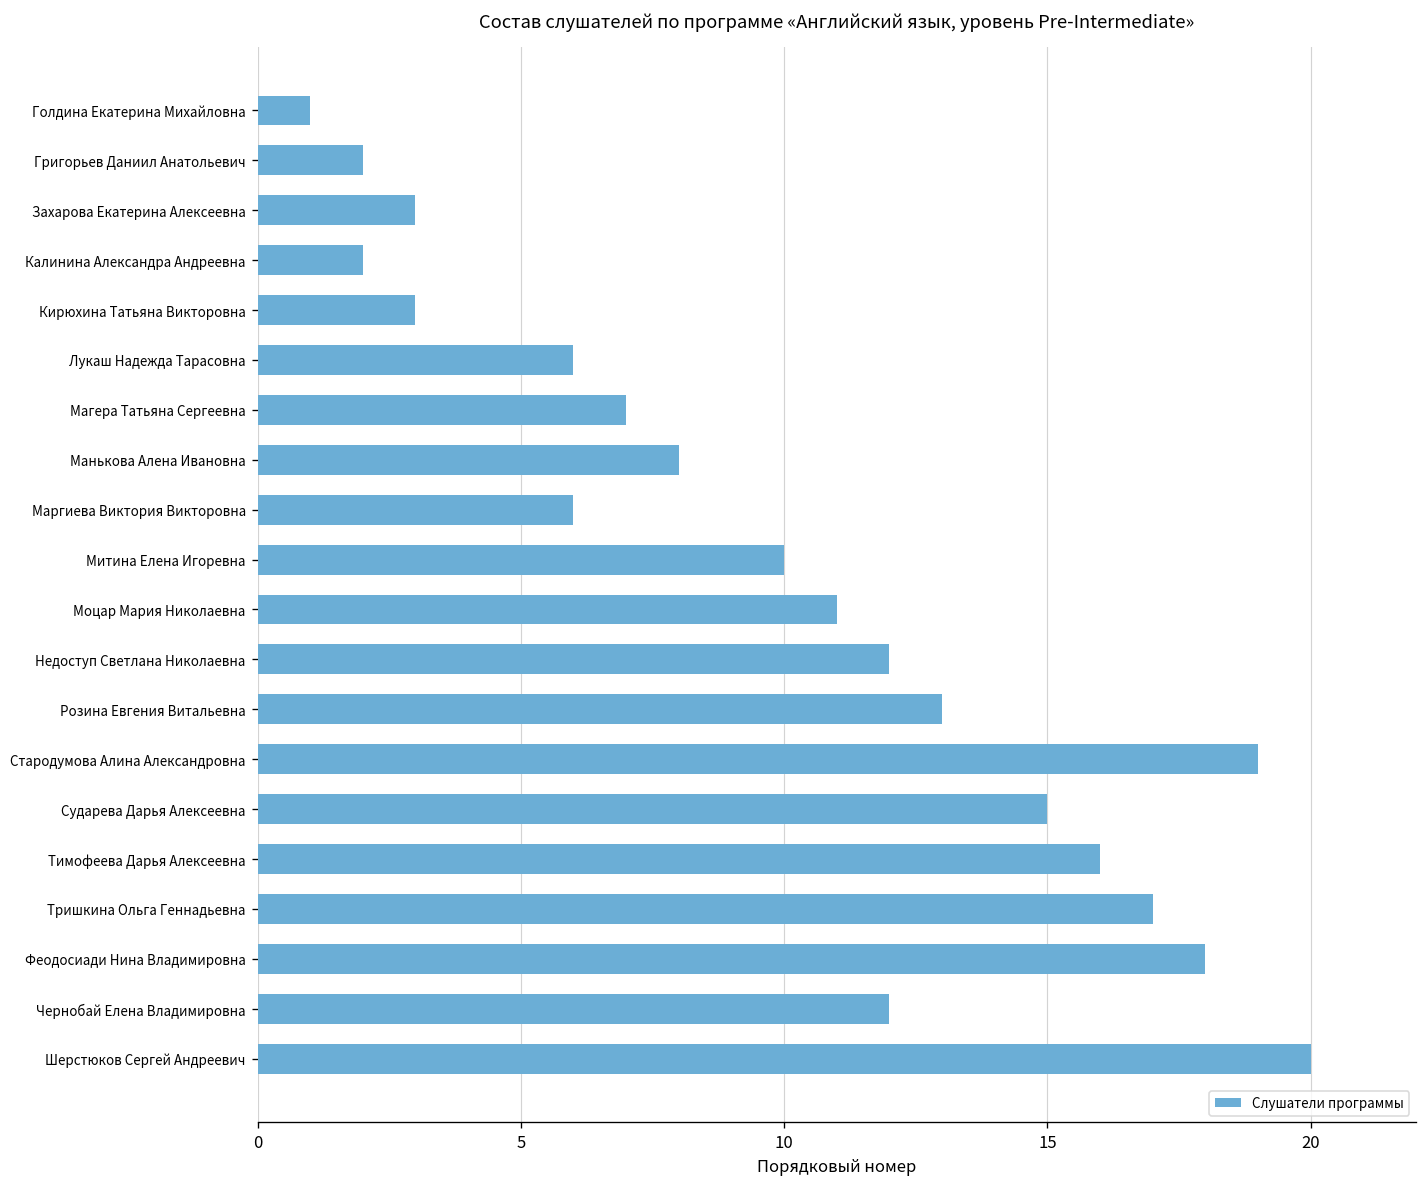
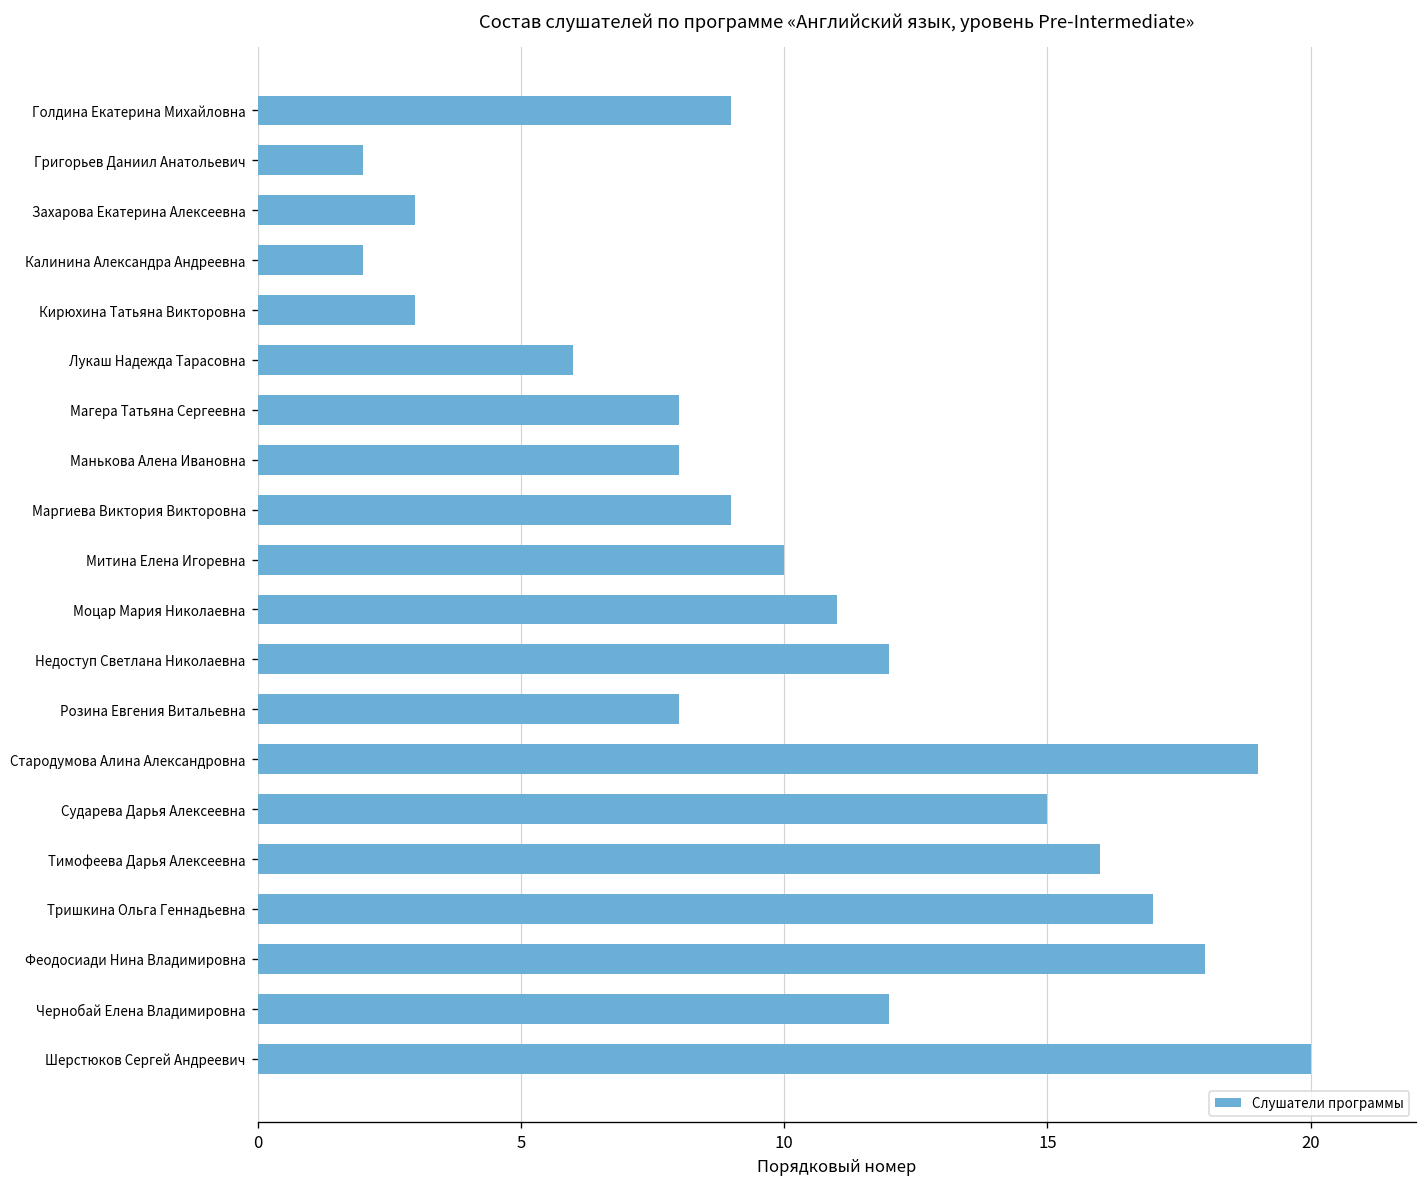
  {
-   "Голдина Екатерина Михайловна": 1,
+   "Голдина Екатерина Михайловна": 9,
    "Григорьев Даниил Анатольевич": 2,
    "Захарова Екатерина Алексеевна": 3,
    "Калинина Александра Андреевна": 2,
    "Кирюхина Татьяна Викторовна": 3,
    "Лукаш Надежда Тарасовна": 6,
-   "Магера Татьяна Сергеевна": 7,
+   "Магера Татьяна Сергеевна": 8,
    "Манькова Алена Ивановна": 8,
-   "Маргиева Виктория Викторовна": 6,
+   "Маргиева Виктория Викторовна": 9,
    "Митина Елена Игоревна": 10,
    "Моцар Мария Николаевна": 11,
    "Недоступ Светлана Николаевна": 12,
-   "Розина Евгения Витальевна": 13,
+   "Розина Евгения Витальевна": 8,
    "Стародумова Алина Александровна": 19,
    "Сударева Дарья Алексеевна": 15,
    "Тимофеева Дарья Алексеевна": 16,
    "Тришкина Ольга Геннадьевна": 17,
    "Феодосиади Нина Владимировна": 18,
    "Чернобай Елена Владимировна": 12,
    "Шерстюков Сергей Андреевич": 20
  }
